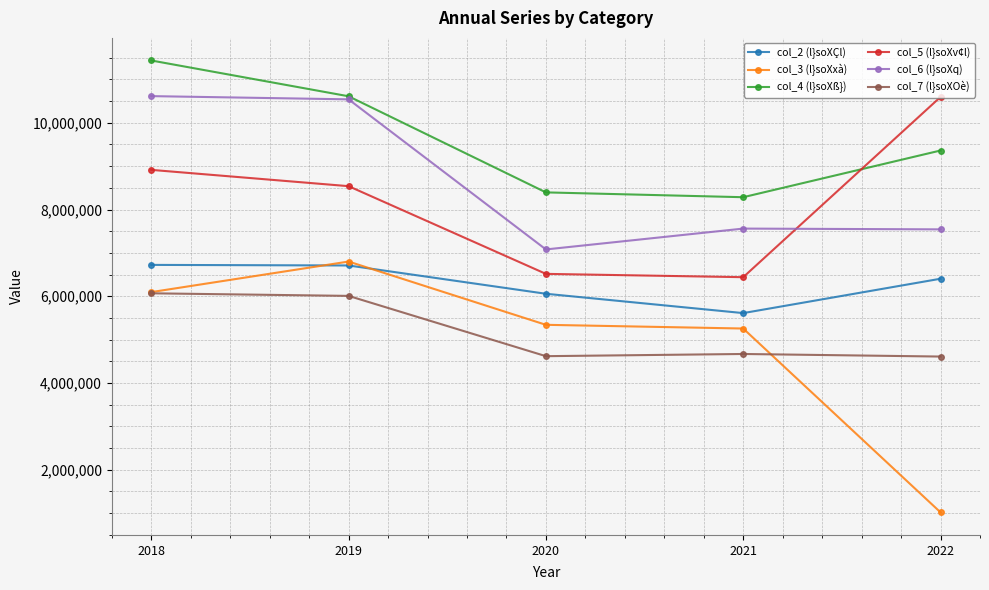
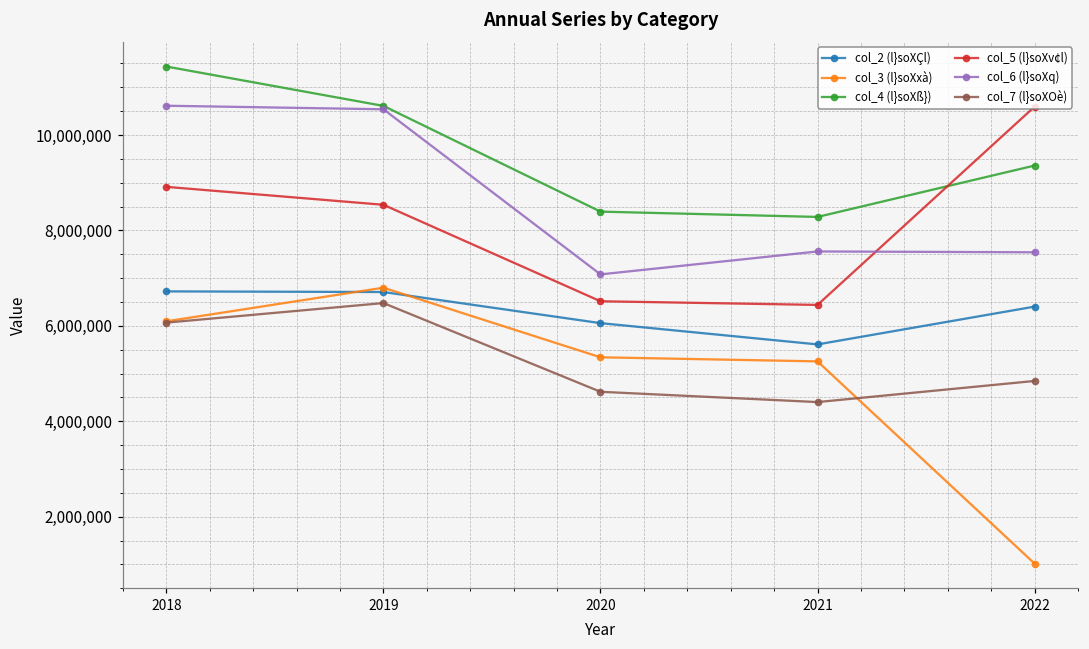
  {
    "col_2 (l}soXÇl)": {
      "2018": "6,700,000",
      "2019": "6,700,000",
      "2020": "6,100,000",
      "2021": "5,600,000",
      "2022": "6,400,000"
    },
    "col_3 (l}soXxà)": {
      "2019": "6,800,000",
      "2020": "5,300,000",
      "2021": "5,300,000",
      "2022": "1,000,000"
    },
    "col_4 (l}soXß})": {
      "2018": "11,400,000",
      "2019": "10,600,000",
      "2020": "8,400,000",
      "2021": "8,300,000",
      "2022": "9,400,000"
    },
    "col_5 (l}soXv¢l)": {
      "2018": "8,900,000",
      "2019": "8,500,000",
      "2020": "6,500,000",
      "2021": "6,400,000"
    },
    "col_6 (l}soXq)": {
      "2018": "10,600,000",
      "2019": "10,500,000",
      "2020": "7,100,000",
      "2021": "7,600,000",
      "2022": "7,500,000"
    },
    "col_7 (l}soXOè)": {
-     "2019": "6,000,000",
+     "2019": "6,500,000",
      "2020": "4,600,000",
-     "2021": "4,700,000",
-     "2022": "4,600,000"
+     "2021": "4,400,000",
+     "2022": "4,800,000"
    }
  }
